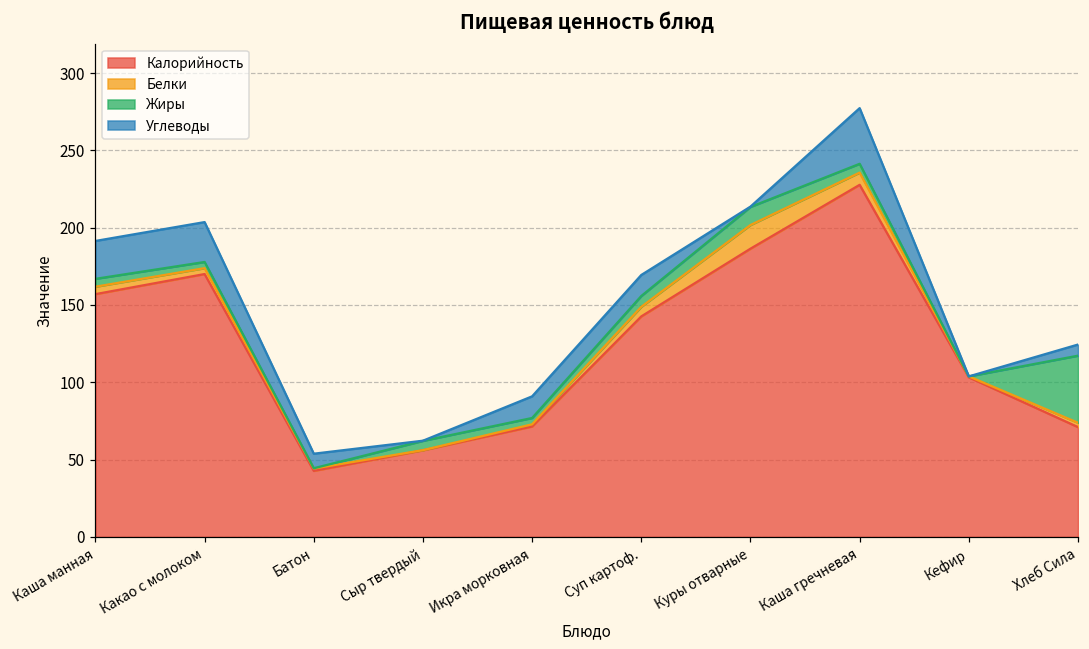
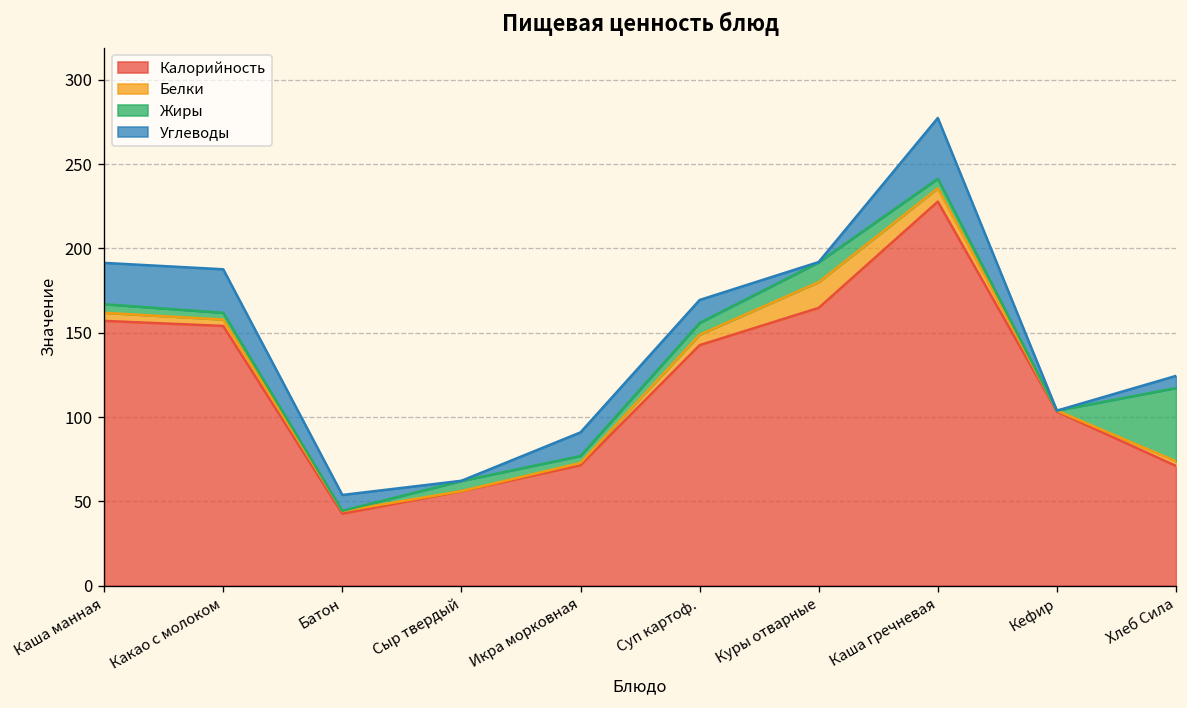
  {
    "Калорийность": {
      "Каша манная": 157,
-     "Какао с молоком": 170,
+     "Какао с молоком": 154,
      "Суп картоф.": 143,
-     "Куры отварные": 186,
+     "Куры отварные": 165,
      "Каша гречневая": 228,
      "Хлеб Сила": 71
    },
    "Белки": {
      "Каша манная": 5,
      "Какао с молоком": 4,
      "Суп картоф.": 6,
      "Куры отварные": 15,
      "Каша гречневая": 8,
      "Хлеб Сила": 3
    },
    "Жиры": {
      "Каша манная": 5,
      "Какао с молоком": 4,
      "Икра морковная": 4,
      "Суп картоф.": 7,
      "Каша гречневая": 6,
      "Хлеб Сила": 43
    },
    "Углеводы": {
      "Каша манная": 25,
      "Какао с молоком": 26,
      "Батон": 9,
      "Икра морковная": 14,
      "Суп картоф.": 14,
      "Каша гречневая": 36,
      "Хлеб Сила": 7
    }
  }
